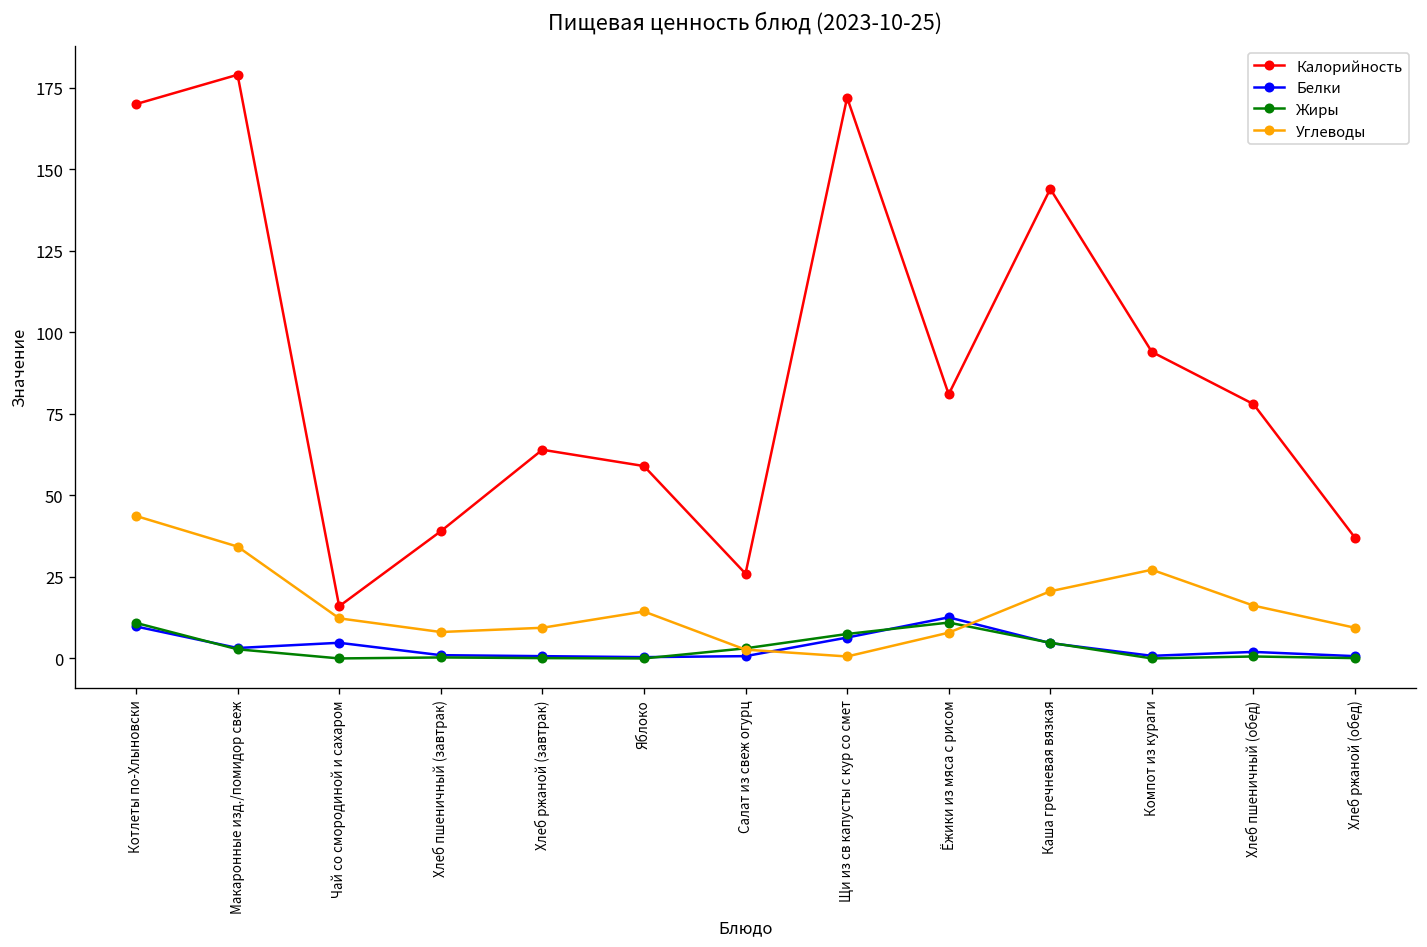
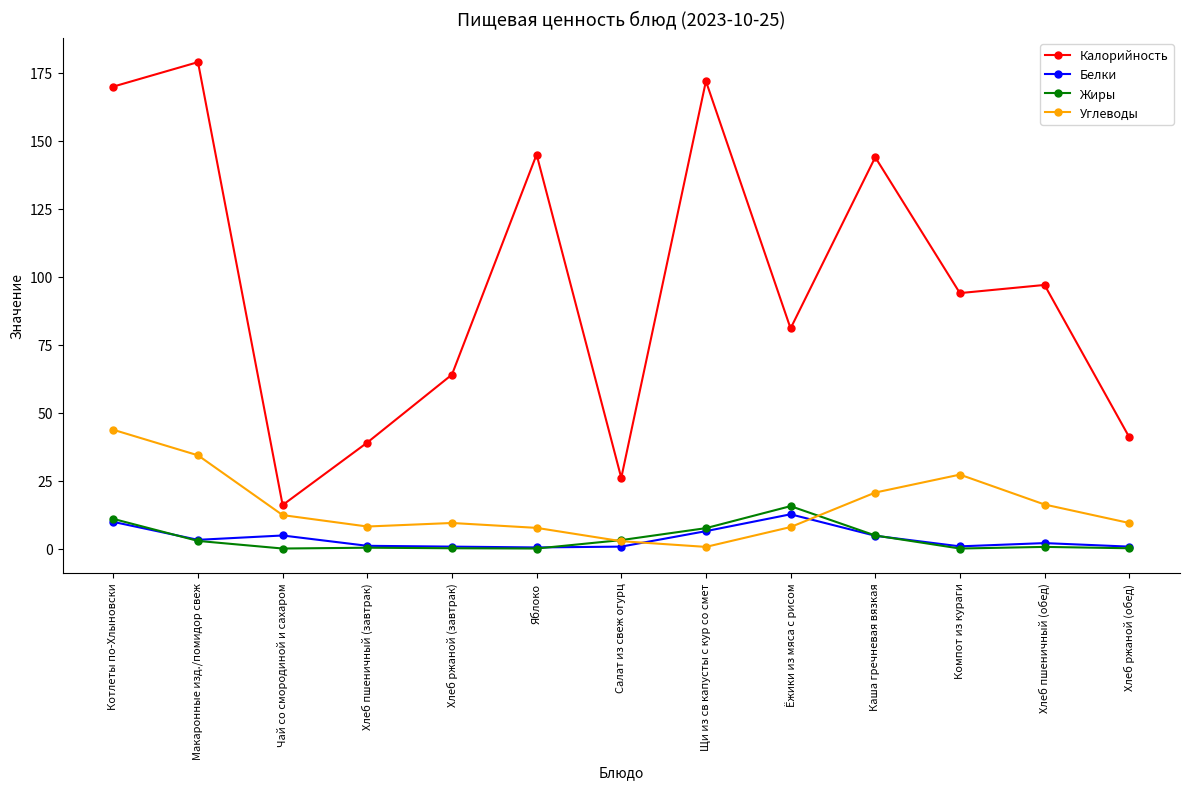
  {
    "Калорийность": {
      "Котлеты по-Хлыновски": 170,
      "Макаронные изд./помидор свеж": 179,
      "Чай со смородиной и сахаром": 16,
      "Хлеб пшеничный (завтрак)": 39,
      "Хлеб ржаной (завтрак)": 64,
-     "Яблоко": 59,
+     "Яблоко": 145,
      "Салат из свеж огурц": 26,
      "Щи из св капусты с кур со смет": 172,
      "Ёжики из мяса с рисом": 81,
      "Каша гречневая вязкая": 144,
      "Компот из кураги": 94,
-     "Хлеб пшеничный (обед)": 78,
-     "Хлеб ржаной (обед)": 37
+     "Хлеб пшеничный (обед)": 97,
+     "Хлеб ржаной (обед)": 41
    },
    "Белки": {
      "Котлеты по-Хлыновски": 10,
      "Чай со смородиной и сахаром": 5,
      "Салат из свеж огурц": 1,
      "Щи из св капусты с кур со смет": 6,
      "Ёжики из мяса с рисом": 13,
      "Хлеб пшеничный (обед)": 2
    },
    "Жиры": {
      "Котлеты по-Хлыновски": 11,
      "Чай со смородиной и сахаром": 0,
      "Щи из св капусты с кур со смет": 8,
-     "Ёжики из мяса с рисом": 11,
+     "Ёжики из мяса с рисом": 16,
      "Хлеб пшеничный (обед)": 1
    },
    "Углеводы": {
      "Котлеты по-Хлыновски": 44,
      "Макаронные изд./помидор свеж": 34,
      "Чай со смородиной и сахаром": 12,
      "Хлеб пшеничный (завтрак)": 8,
      "Хлеб ржаной (завтрак)": 9,
-     "Яблоко": 14,
+     "Яблоко": 8,
      "Щи из св капусты с кур со смет": 1,
      "Ёжики из мяса с рисом": 8,
      "Каша гречневая вязкая": 21,
      "Компот из кураги": 27,
      "Хлеб пшеничный (обед)": 16,
      "Хлеб ржаной (обед)": 9
    }
  }
